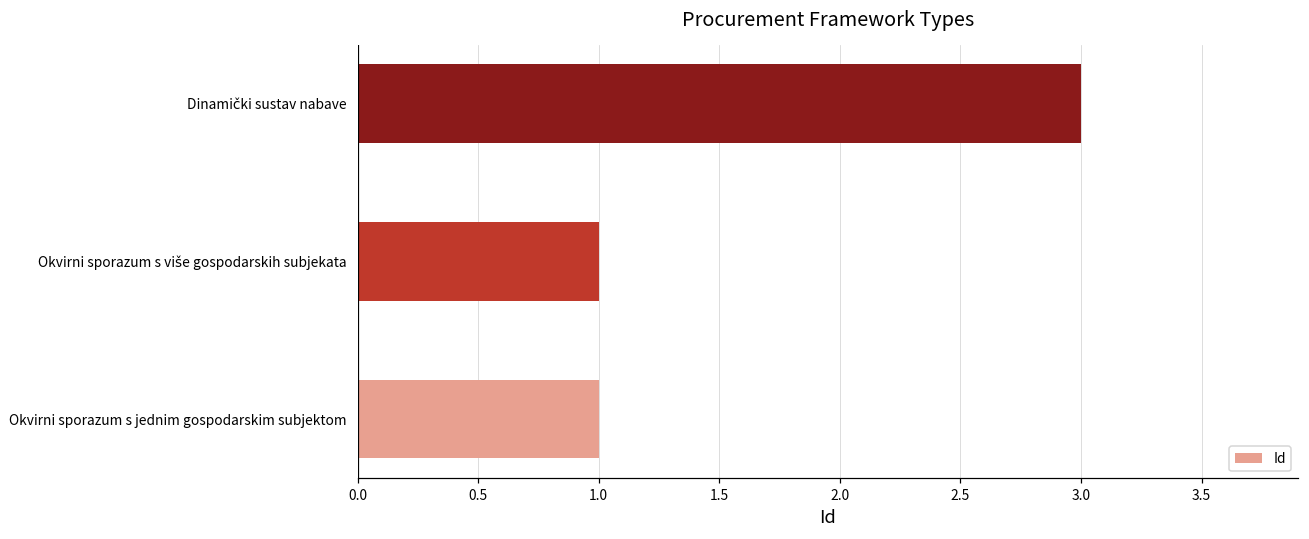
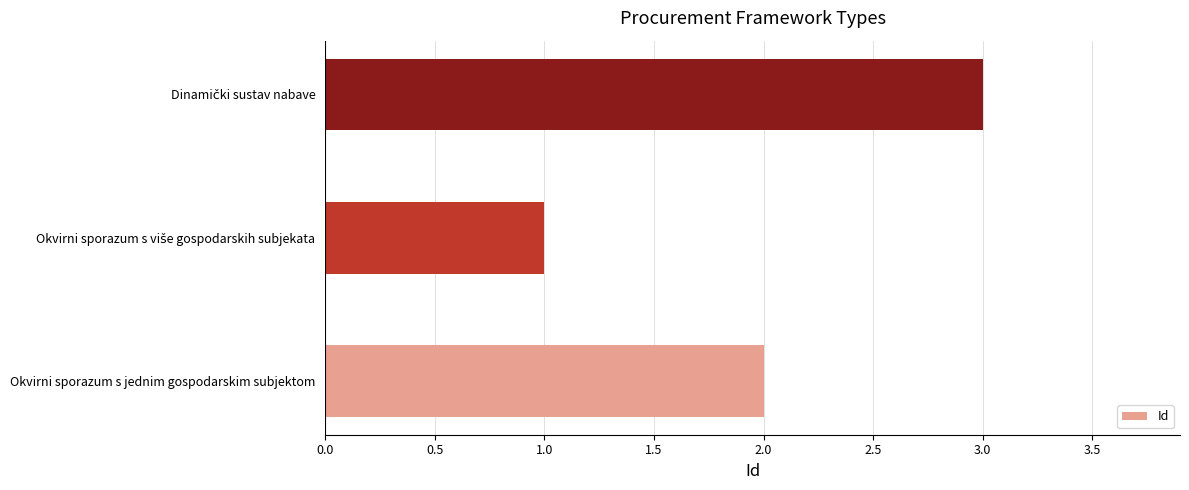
  {
    "Dinamički sustav nabave": 3,
    "Okvirni sporazum s više gospodarskih subjekata": 1,
-   "Okvirni sporazum s jednim gospodarskim subjektom": 1
+   "Okvirni sporazum s jednim gospodarskim subjektom": 2
  }
